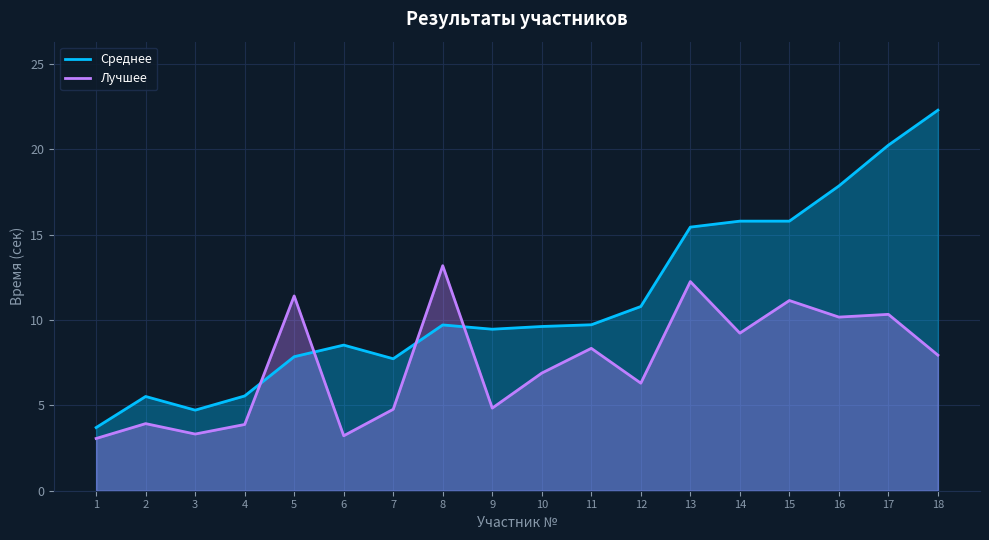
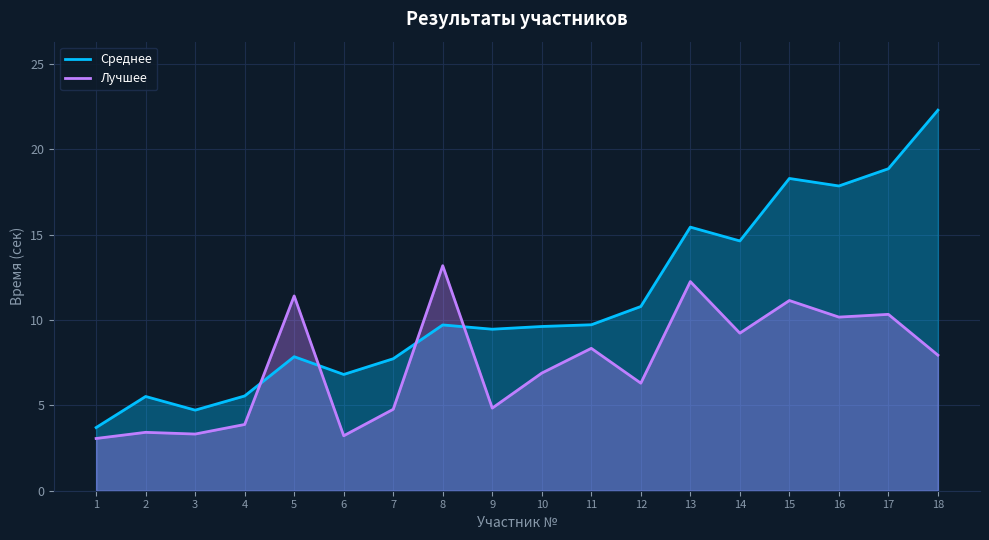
  {
    "Среднее": {
      "1": 3.7,
      "2": 5.5,
      "3": 4.7,
      "4": 5.6,
      "5": 7.9,
-     "6": 8.5,
+     "6": 6.8,
      "7": 7.7,
      "8": 9.7,
      "9": 9.5,
      "10": 9.6,
      "11": 9.7,
      "12": 10.8,
      "13": 15.4,
-     "14": 15.8,
-     "15": 15.8,
+     "14": 14.6,
+     "15": 18.3,
      "16": 17.9,
-     "17": 20.2,
+     "17": 18.9,
      "18": 22.3
    },
    "Лучшее": {
      "1": 3.1,
-     "2": 3.9,
+     "2": 3.4,
      "3": 3.3,
      "4": 3.9,
      "5": 11.4,
      "6": 3.2,
      "7": 4.8,
      "8": 13.2,
      "9": 4.8,
      "10": 6.9,
      "11": 8.3,
      "12": 6.3,
      "13": 12.3,
      "14": 9.2,
      "15": 11.1,
      "16": 10.2,
      "17": 10.3,
      "18": 7.9
    }
  }
